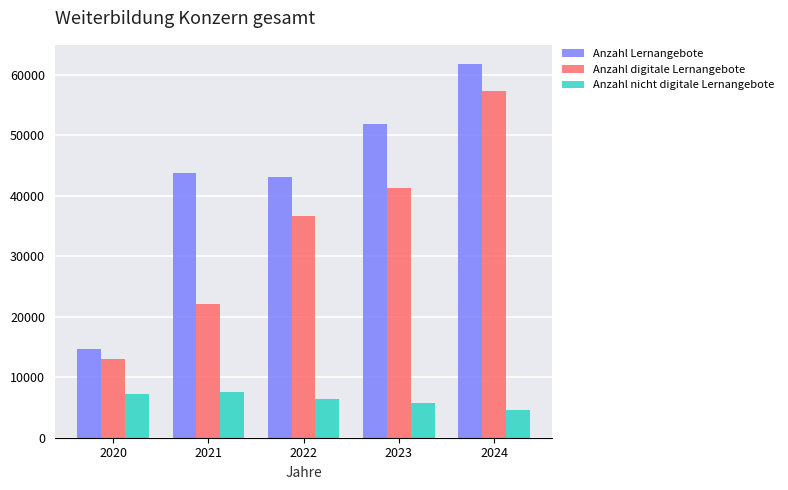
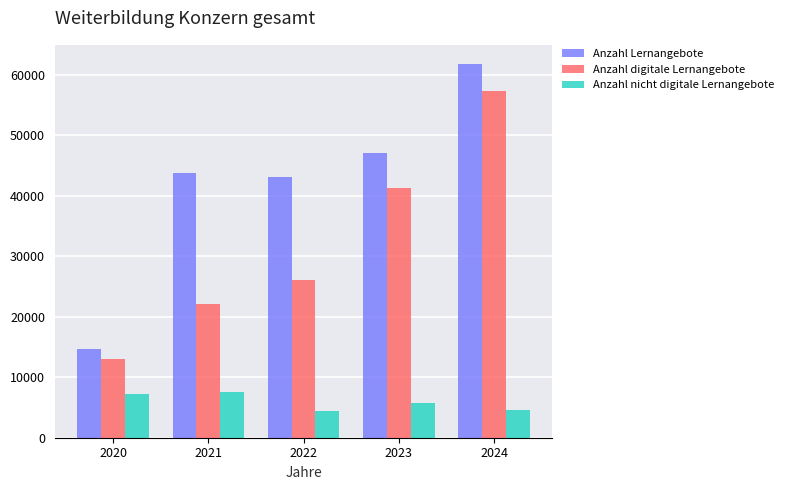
  {
    "Anzahl Lernangebote": {
      "2020": 15000,
      "2021": 44000,
      "2022": 43000,
-     "2023": 52000,
+     "2023": 47000,
      "2024": 62000
    },
    "Anzahl digitale Lernangebote": {
      "2020": 13000,
      "2021": 22000,
-     "2022": 37000,
+     "2022": 26000,
      "2023": 41000,
      "2024": 57000
    },
    "Anzahl nicht digitale Lernangebote": {
      "2020": 7000,
      "2021": 8000,
-     "2022": 6000,
+     "2022": 4000,
      "2023": 6000,
      "2024": 5000
    }
  }
